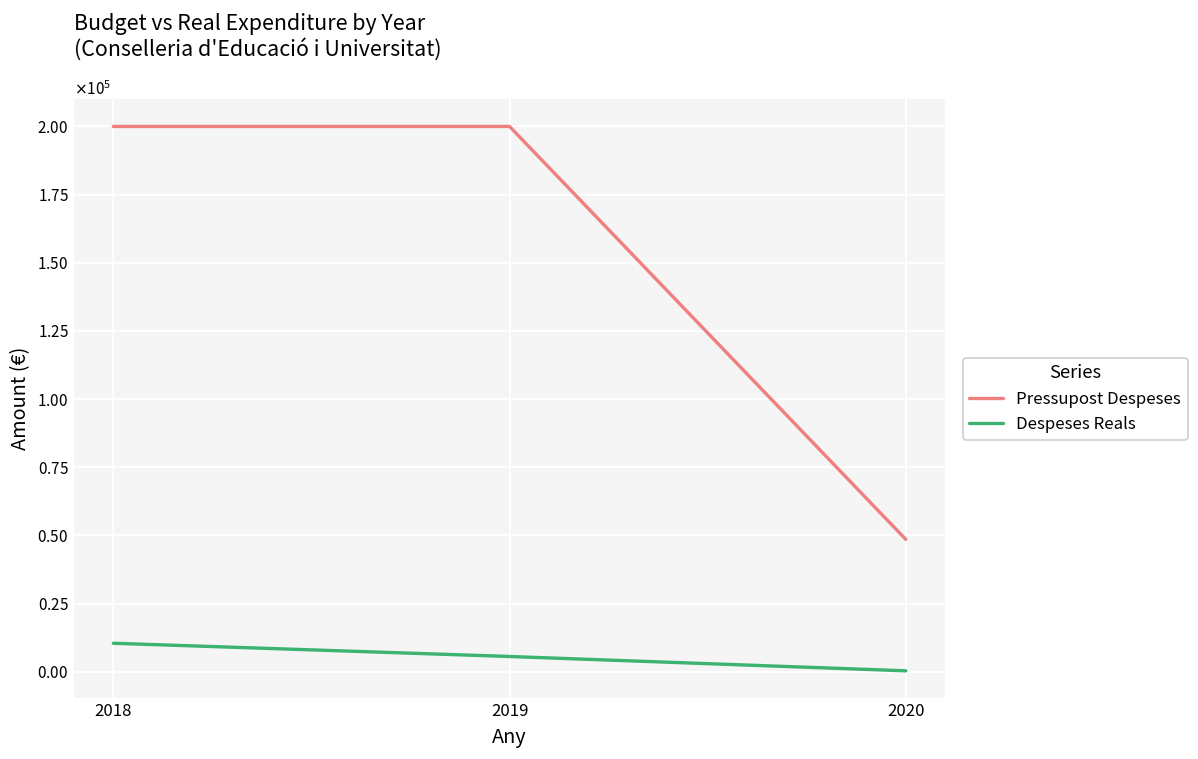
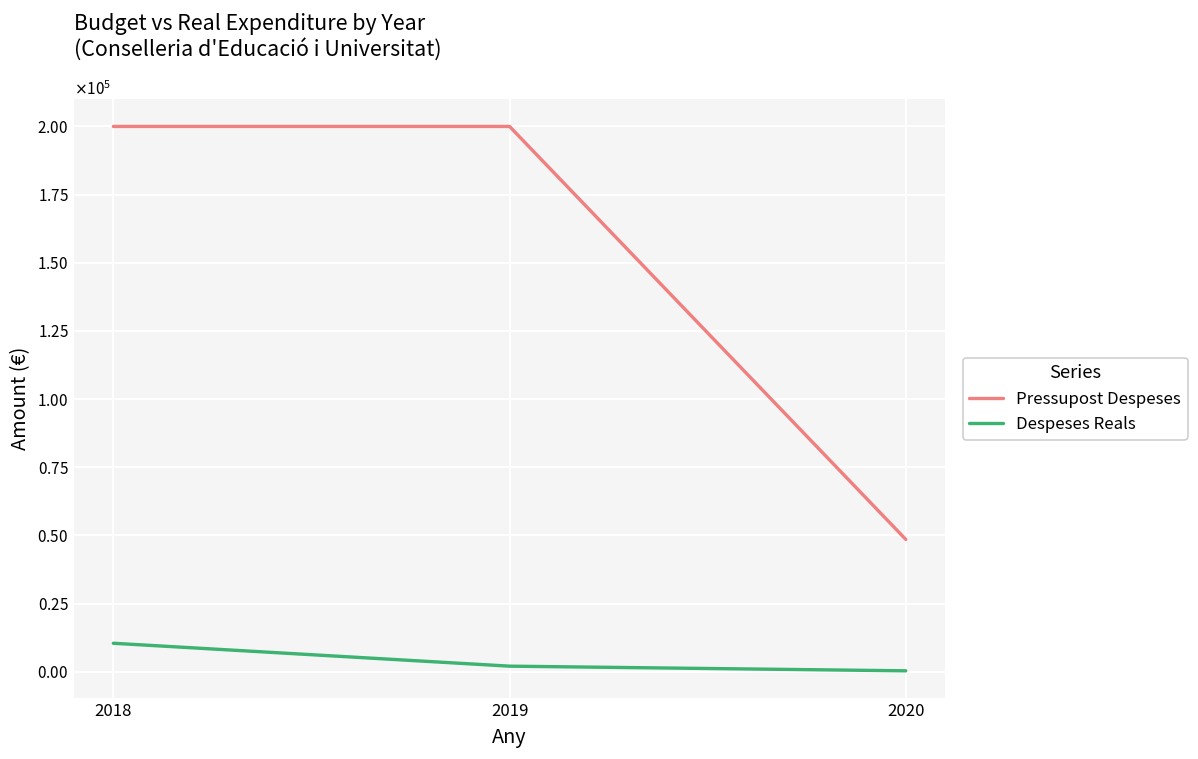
  {
    "Pressupost Despeses": {
      "2018": 200000,
      "2019": 200000,
      "2020": 49000
    },
    "Despeses Reals": {
      "2018": 10000,
-     "2019": 6000,
+     "2019": 2000,
      "2020": 0
    }
  }
